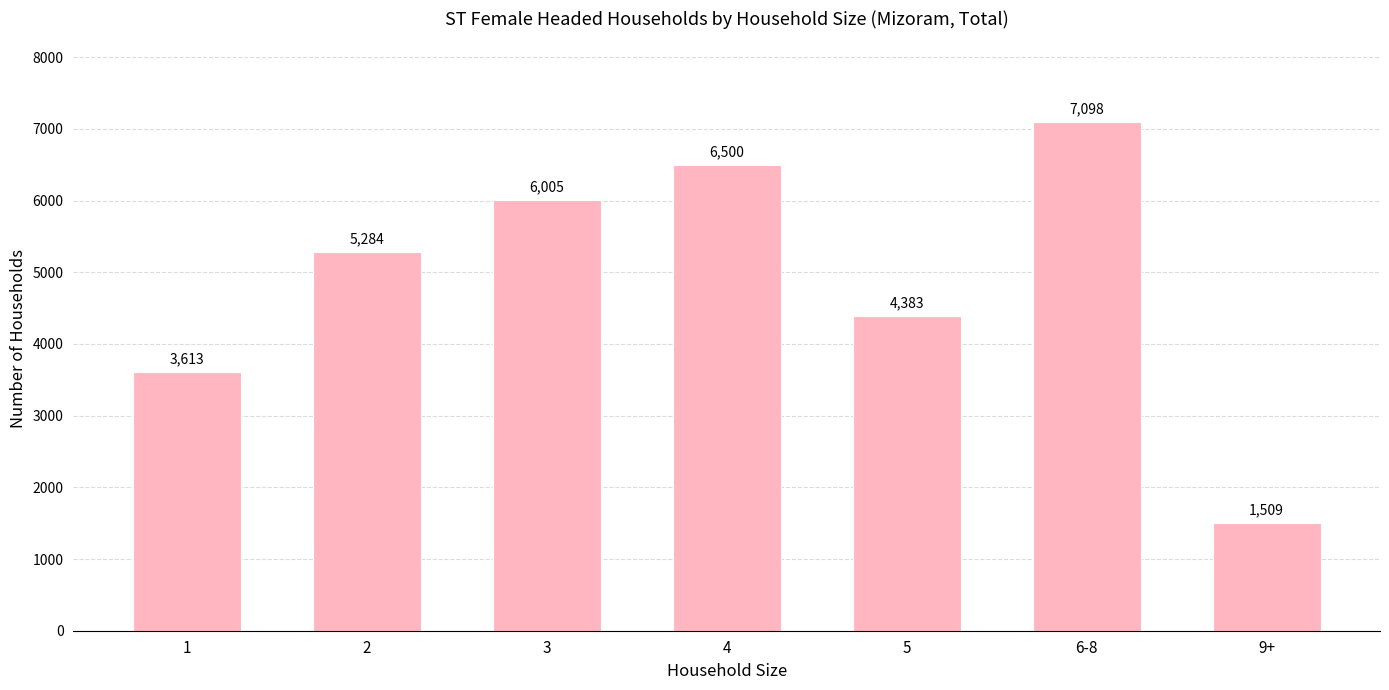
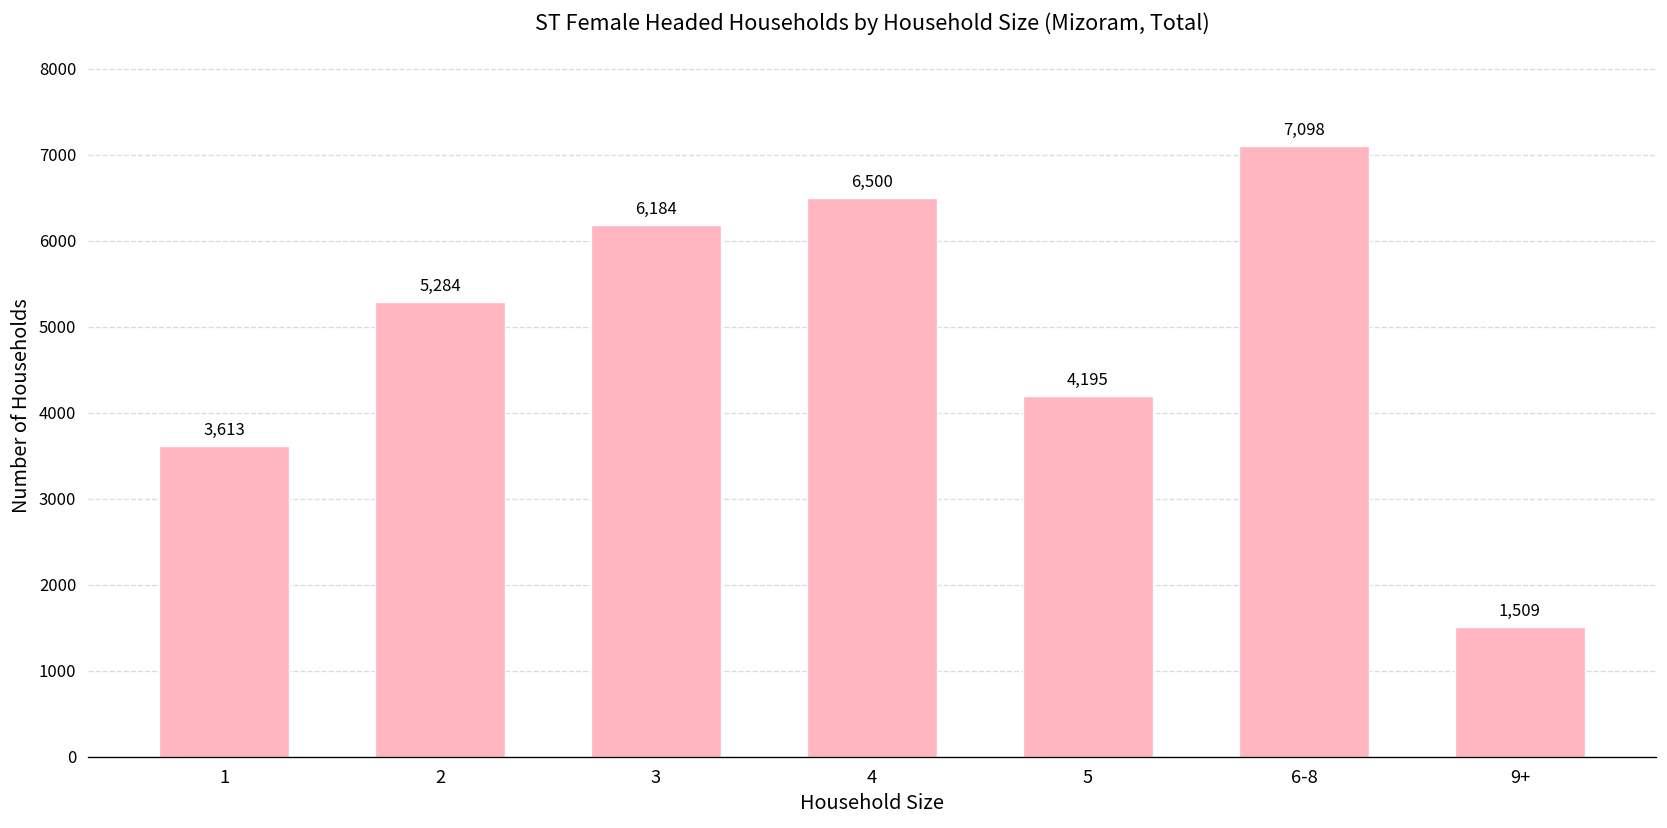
  {
    "1": "3,613",
    "2": "5,284",
-   "3": "6,005",
+   "3": "6,184",
    "4": "6,500",
-   "5": "4,383",
+   "5": "4,195",
    "6-8": "7,098",
    "9+": "1,509"
  }
